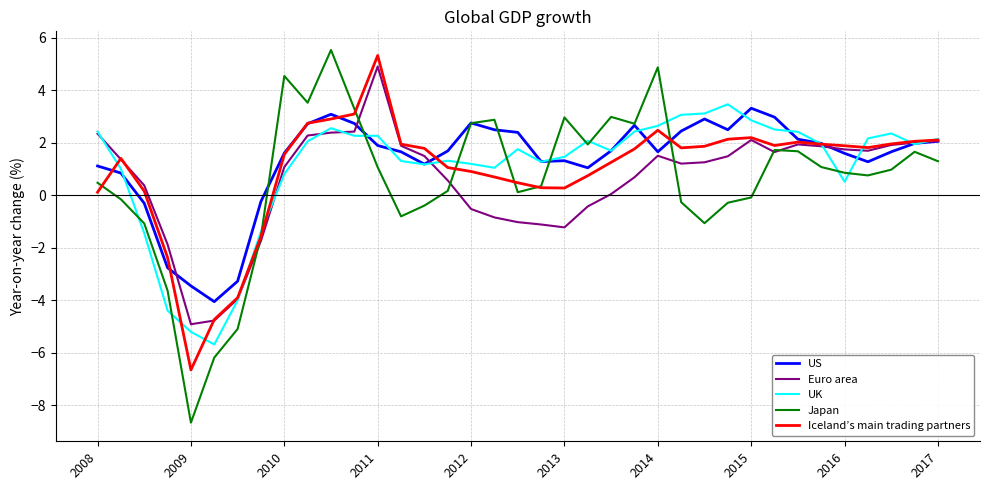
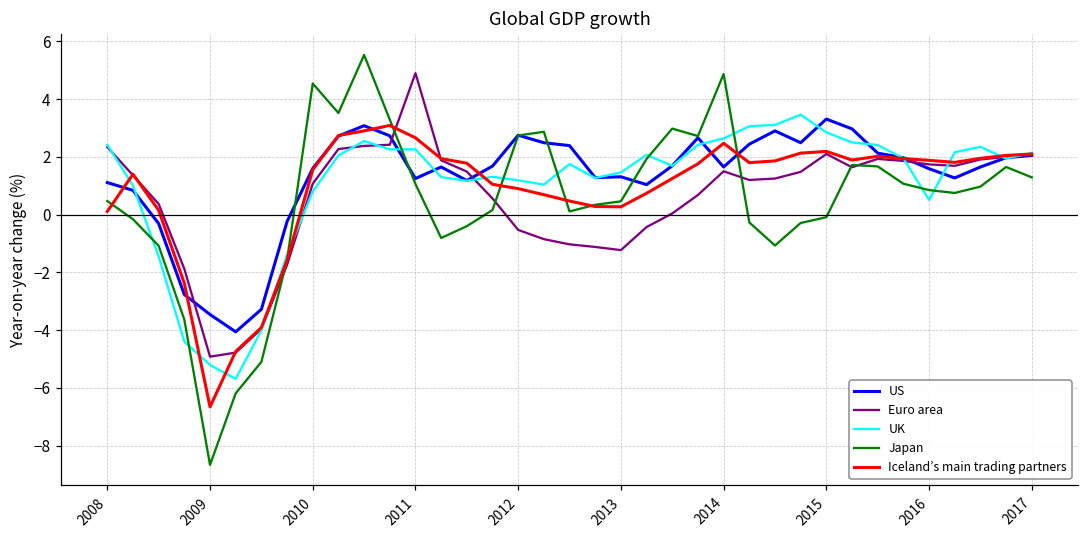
  {
    "US": {
      "2008": 1.1,
      "2009": -3.5,
-     "2011": 1.9,
+     "2011": 1.3,
      "2013": 1.3,
      "2014": 1.7,
      "2015": 3.3,
      "2016": 1.6
    },
    "Euro area": {
      "2009": -4.9,
      "2010": 1.1,
      "2011": 4.9,
      "2012": -0.5,
      "2013": -1.2,
      "2014": 1.5,
      "2016": 1.7
    },
    "UK": {
      "2009": -5.2,
      "2010": 0.8,
      "2011": 2.3,
      "2012": 1.2,
      "2013": 1.5,
      "2014": 2.6,
      "2015": 2.9,
      "2016": 0.5
    },
    "Japan": {
      "2008": 0.5,
      "2009": -8.7,
      "2010": 4.5,
      "2011": 1.1,
-     "2013": 3.0,
+     "2013": 0.5,
      "2014": 4.9,
      "2015": -0.1,
      "2016": 0.9,
      "2017": 1.3
    },
    "Iceland’s main trading partners": {
      "2008": 0.1,
      "2009": -6.7,
-     "2011": 5.3,
+     "2011": 2.7,
      "2012": 0.9,
      "2013": 0.3,
      "2014": 2.5,
      "2016": 1.9
    }
  }
